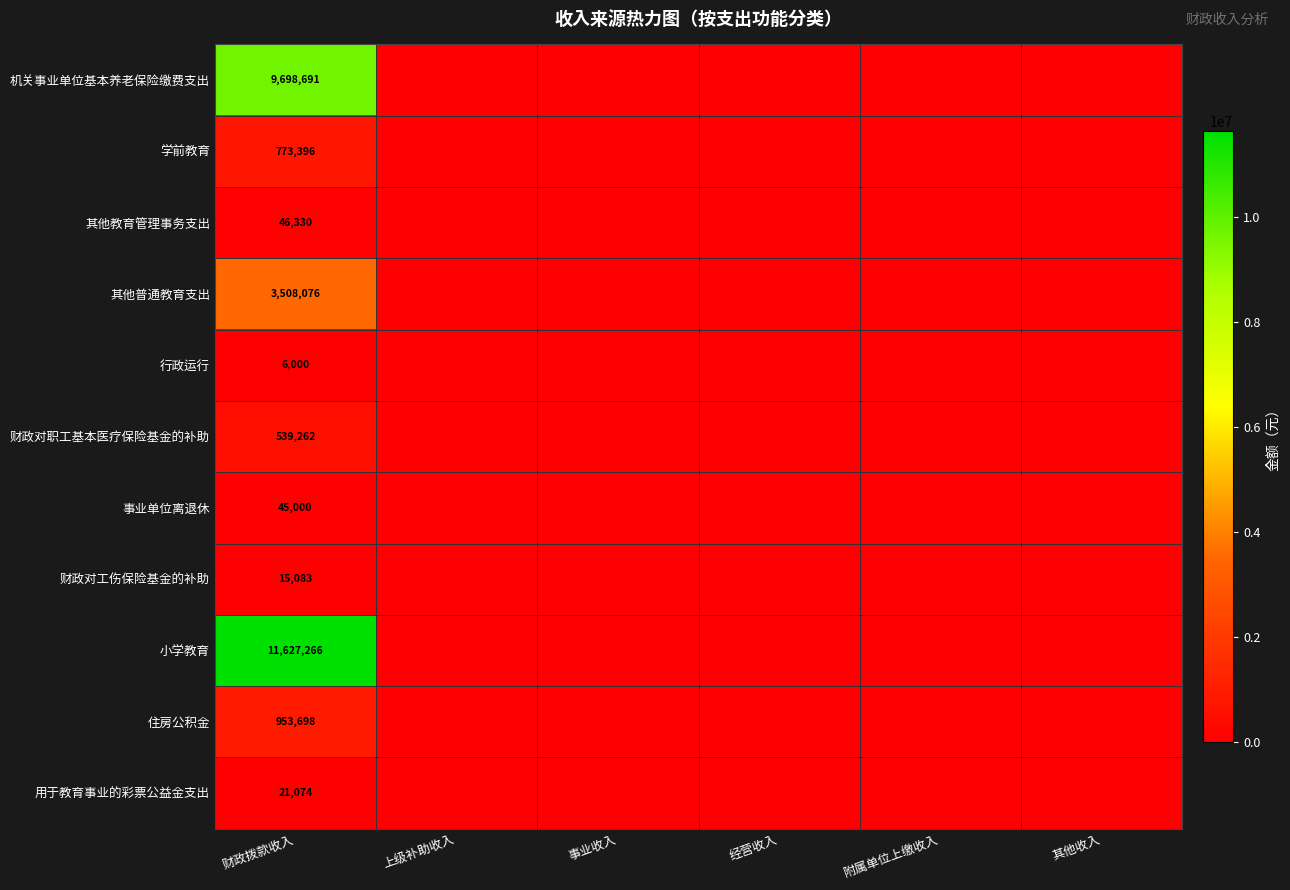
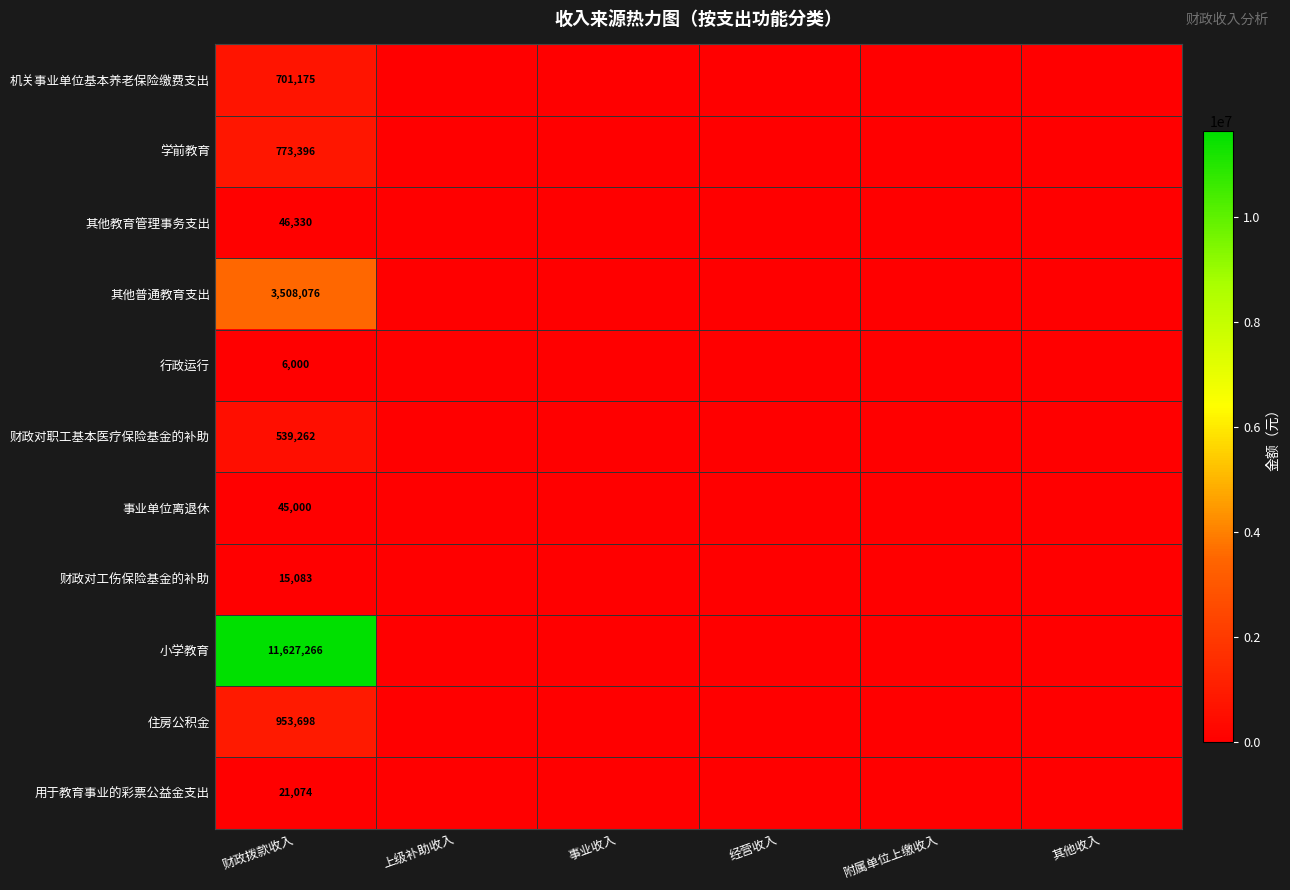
  {
    "机关事业单位基本养老保险缴费支出": {
-     "财政拨款收入": "9,698,691"
+     "财政拨款收入": "701,175"
    },
    "学前教育": {
      "财政拨款收入": "773,396"
    },
    "其他教育管理事务支出": {
      "财政拨款收入": "46,330"
    },
    "其他普通教育支出": {
      "财政拨款收入": "3,508,076"
    },
    "行政运行": {
      "财政拨款收入": "6,000"
    },
    "财政对职工基本医疗保险基金的补助": {
      "财政拨款收入": "539,262"
    },
    "事业单位离退休": {
      "财政拨款收入": "45,000"
    },
    "财政对工伤保险基金的补助": {
      "财政拨款收入": "15,083"
    },
    "小学教育": {
      "财政拨款收入": "11,627,266"
    },
    "住房公积金": {
      "财政拨款收入": "953,698"
    },
    "用于教育事业的彩票公益金支出": {
      "财政拨款收入": "21,074"
    }
  }
